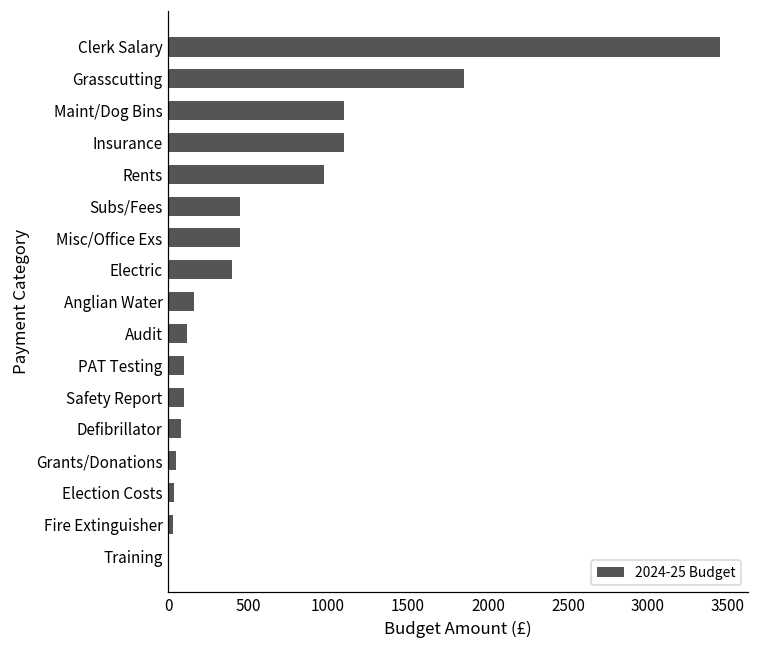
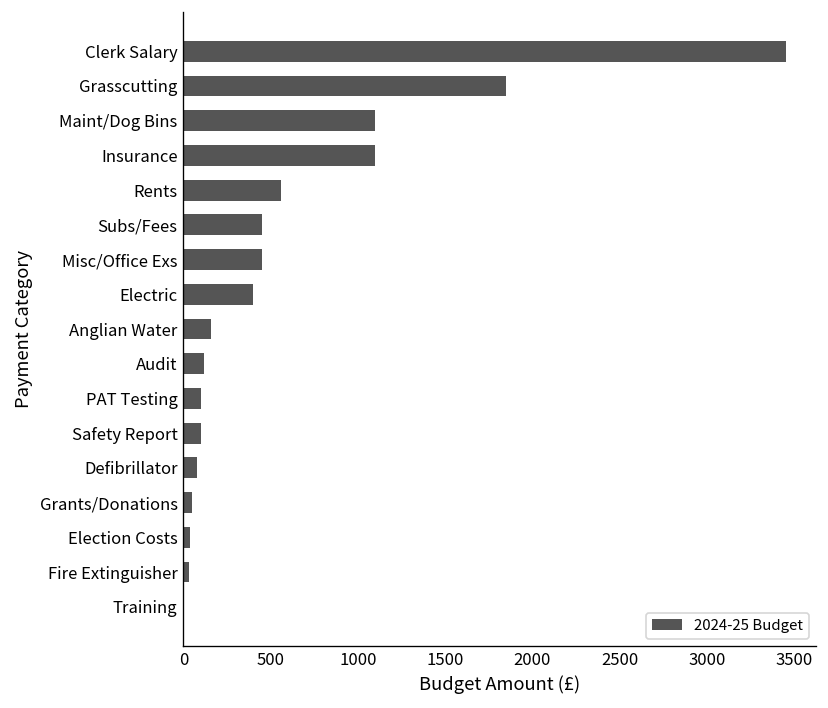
  {
    "Clerk Salary": 3450,
    "Grasscutting": 1850,
    "Maint/Dog Bins": 1100,
    "Insurance": 1100,
-   "Rents": 980,
+   "Rents": 560,
    "Subs/Fees": 450,
    "Misc/Office Exs": 450,
    "Electric": 400,
    "Anglian Water": 160,
    "Audit": 120,
    "PAT Testing": 100,
    "Safety Report": 100,
    "Defibrillator": 80,
    "Grants/Donations": 50,
    "Election Costs": 40,
    "Fire Extinguisher": 30,
    "Training": 0
  }
